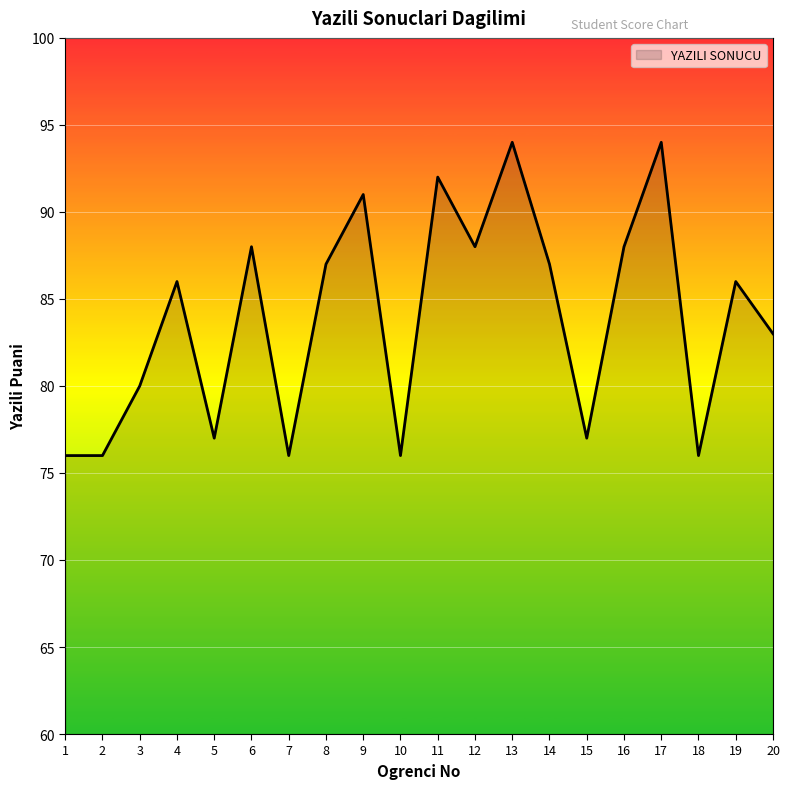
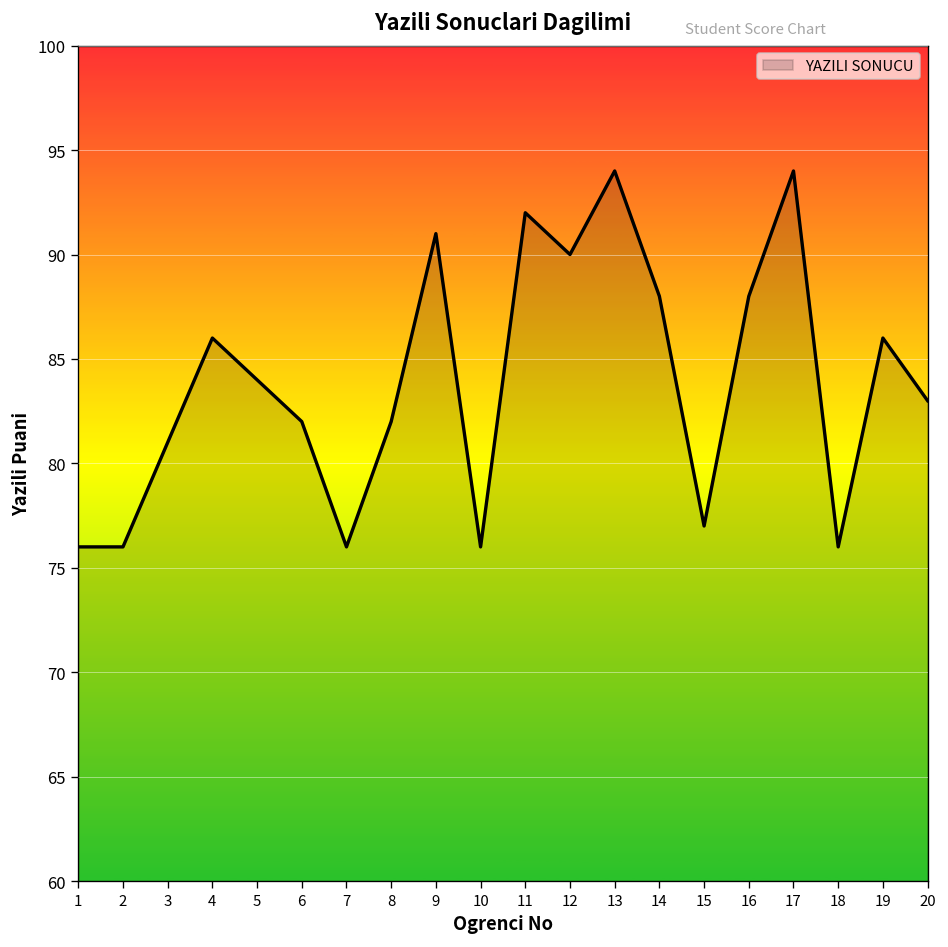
  {
    "1": 76,
    "2": 76,
-   "3": 80,
+   "3": 81,
    "4": 86,
-   "5": 77,
-   "6": 88,
+   "5": 84,
+   "6": 82,
    "7": 76,
-   "8": 87,
+   "8": 82,
    "9": 91,
    "10": 76,
    "11": 92,
-   "12": 88,
+   "12": 90,
    "13": 94,
-   "14": 87,
+   "14": 88,
    "15": 77,
    "16": 88,
    "17": 94,
    "18": 76,
    "19": 86,
    "20": 83
  }
